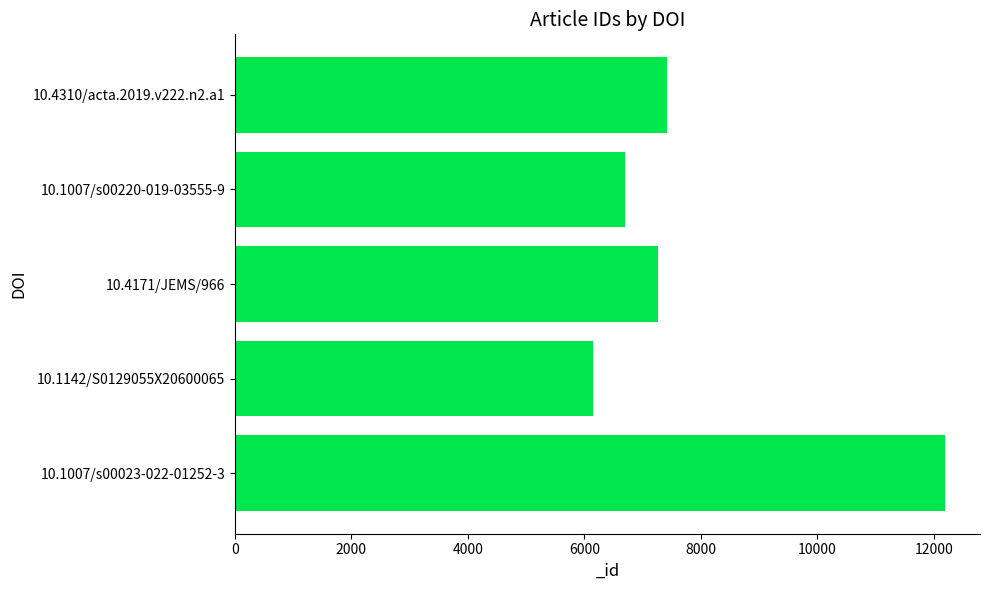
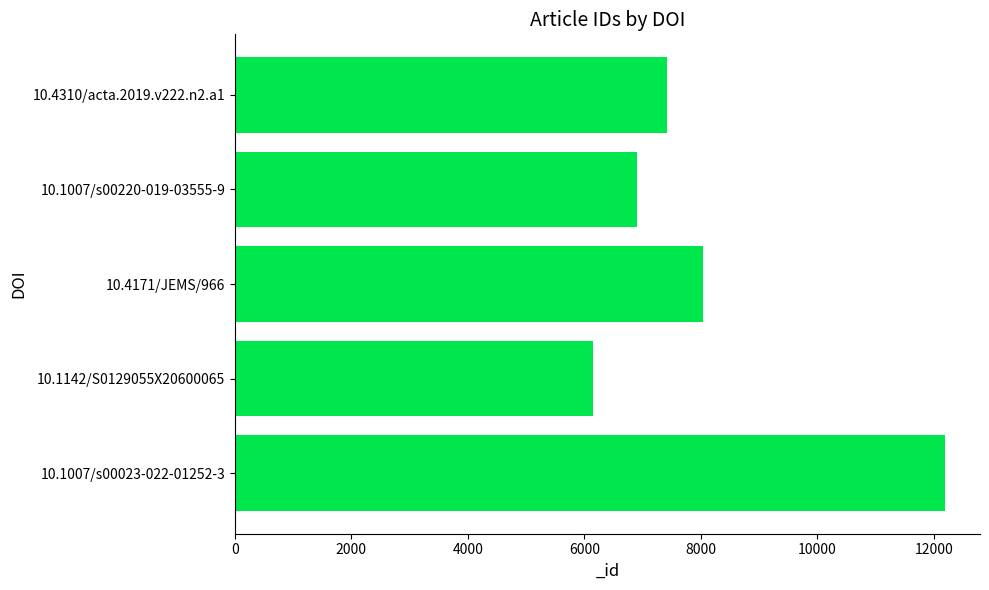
  {
    "10.4310/acta.2019.v222.n2.a1": 7400,
-   "10.1007/s00220-019-03555-9": 6700,
-   "10.4171/JEMS/966": 7300,
+   "10.1007/s00220-019-03555-9": 6900,
+   "10.4171/JEMS/966": 8000,
    "10.1142/S0129055X20600065": 6100,
    "10.1007/s00023-022-01252-3": 12200
  }
